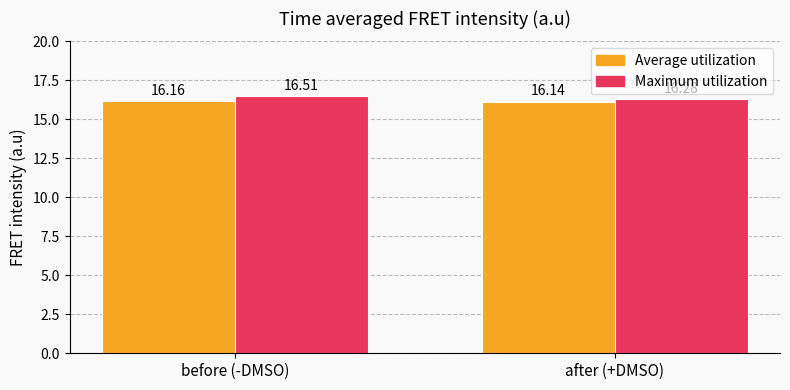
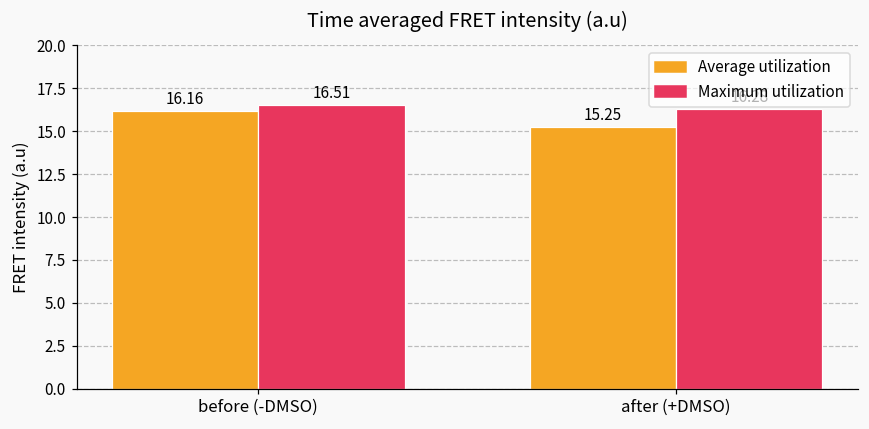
  {
    "Average utilization": {
      "before (-DMSO)": 16.16,
-     "after (+DMSO)": 16.14
+     "after (+DMSO)": 15.25
    },
    "Maximum utilization": {
      "before (-DMSO)": 16.51
    }
  }
